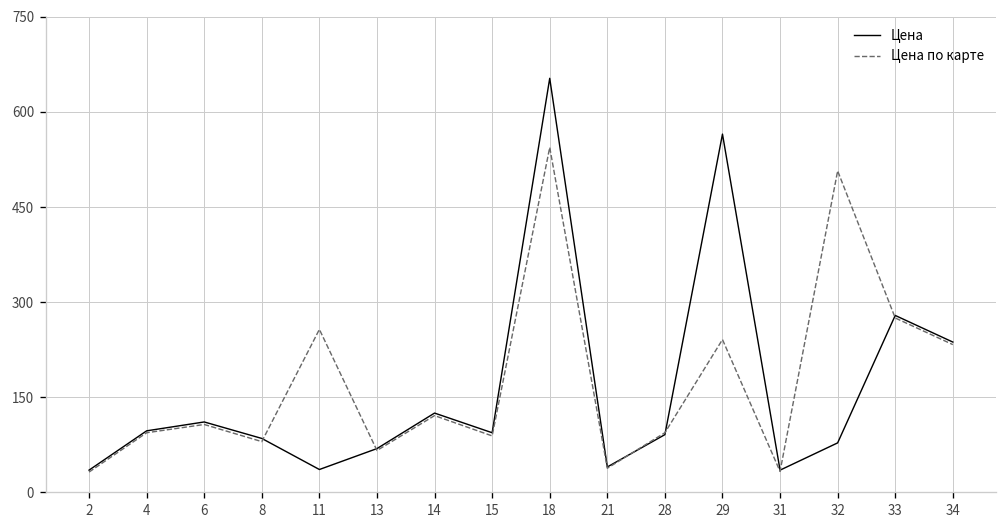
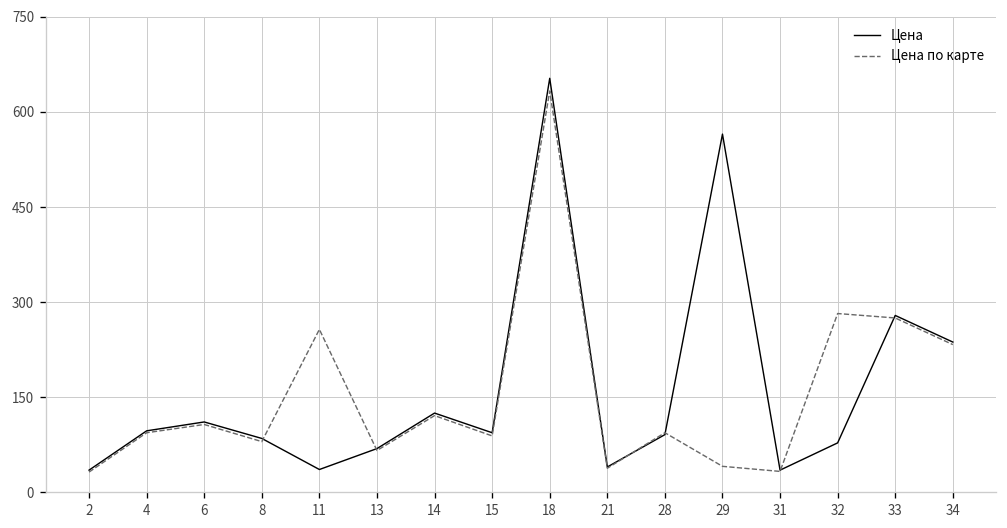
  {
    "Цена": {
      "8": 90,
      "11": 40,
      "15": 90,
      "18": 650,
      "29": 570,
      "32": 80
    },
    "Цена по карте": {
      "8": 80,
      "11": 260,
      "15": 90,
-     "18": 540,
-     "29": 240,
-     "32": 510
+     "18": 630,
+     "29": 40,
+     "32": 280
    }
  }
